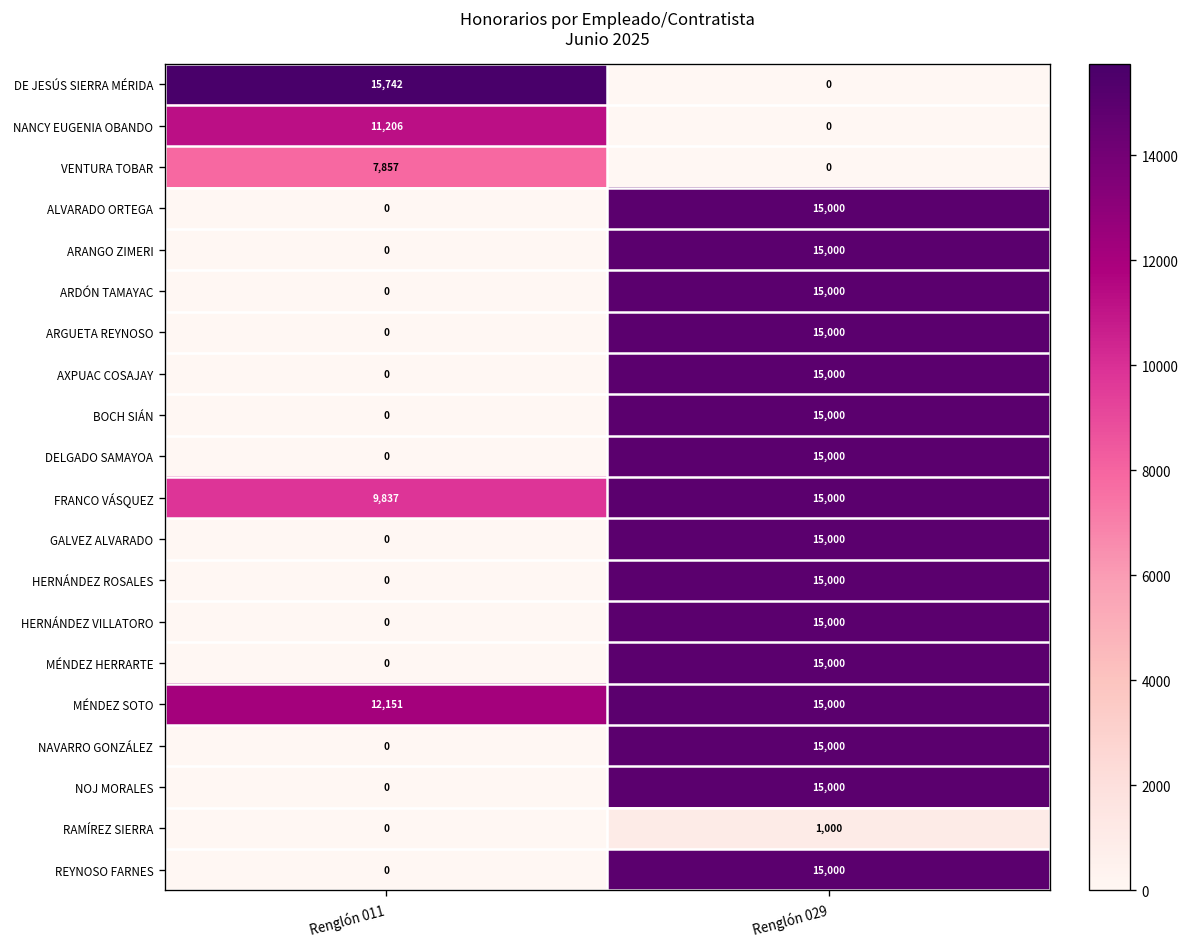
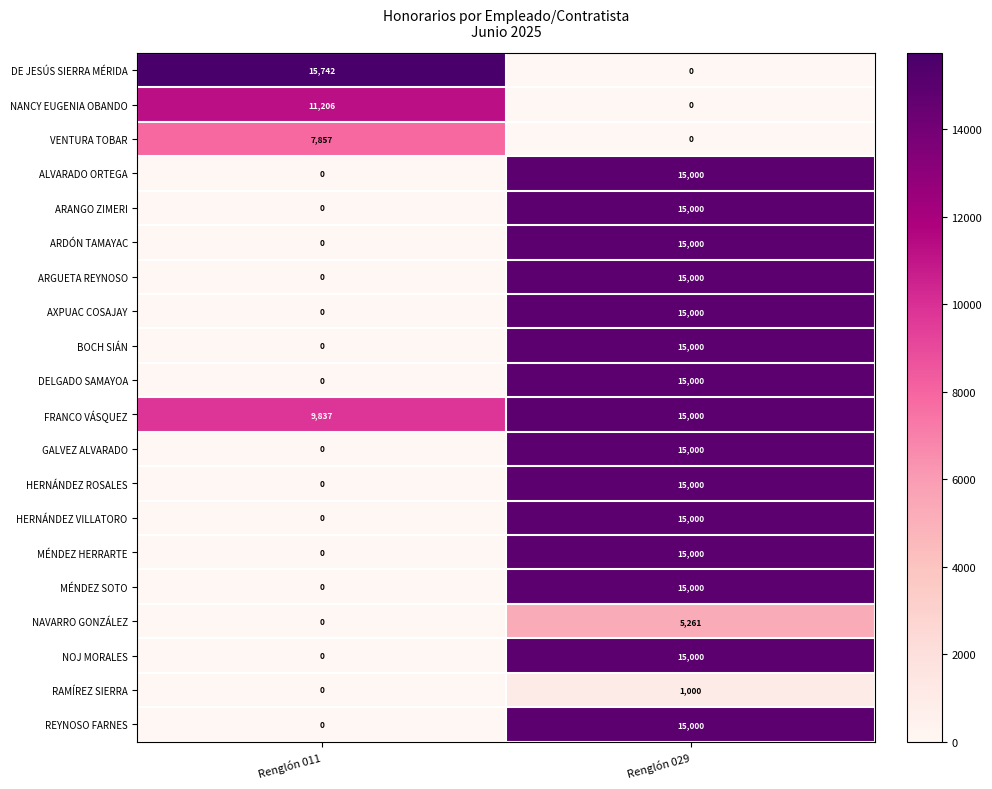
  {
    "DE JESÚS SIERRA MÉRIDA": {
      "Renglón 011": "15,742",
      "Renglón 029": "0"
    },
    "NANCY EUGENIA OBANDO": {
      "Renglón 011": "11,206",
      "Renglón 029": "0"
    },
    "VENTURA TOBAR": {
      "Renglón 011": "7,857",
      "Renglón 029": "0"
    },
    "ALVARADO ORTEGA": {
      "Renglón 011": "0",
      "Renglón 029": "15,000"
    },
    "ARANGO ZIMERI": {
      "Renglón 011": "0",
      "Renglón 029": "15,000"
    },
    "ARDÓN TAMAYAC": {
      "Renglón 011": "0",
      "Renglón 029": "15,000"
    },
    "ARGUETA REYNOSO": {
      "Renglón 011": "0",
      "Renglón 029": "15,000"
    },
    "AXPUAC COSAJAY": {
      "Renglón 011": "0",
      "Renglón 029": "15,000"
    },
    "BOCH SIÁN": {
      "Renglón 011": "0",
      "Renglón 029": "15,000"
    },
    "DELGADO SAMAYOA": {
      "Renglón 011": "0",
      "Renglón 029": "15,000"
    },
    "FRANCO VÁSQUEZ": {
      "Renglón 011": "9,837",
      "Renglón 029": "15,000"
    },
    "GALVEZ ALVARADO": {
      "Renglón 011": "0",
      "Renglón 029": "15,000"
    },
    "HERNÁNDEZ ROSALES": {
      "Renglón 011": "0",
      "Renglón 029": "15,000"
    },
    "HERNÁNDEZ VILLATORO": {
      "Renglón 011": "0",
      "Renglón 029": "15,000"
    },
    "MÉNDEZ HERRARTE": {
      "Renglón 011": "0",
      "Renglón 029": "15,000"
    },
    "MÉNDEZ SOTO": {
-     "Renglón 011": "12,151",
+     "Renglón 011": "0",
      "Renglón 029": "15,000"
    },
    "NAVARRO GONZÁLEZ": {
      "Renglón 011": "0",
-     "Renglón 029": "15,000"
+     "Renglón 029": "5,261"
    },
    "NOJ MORALES": {
      "Renglón 011": "0",
      "Renglón 029": "15,000"
    },
    "RAMÍREZ SIERRA": {
      "Renglón 011": "0",
      "Renglón 029": "1,000"
    },
    "REYNOSO FARNES": {
      "Renglón 011": "0",
      "Renglón 029": "15,000"
    }
  }
